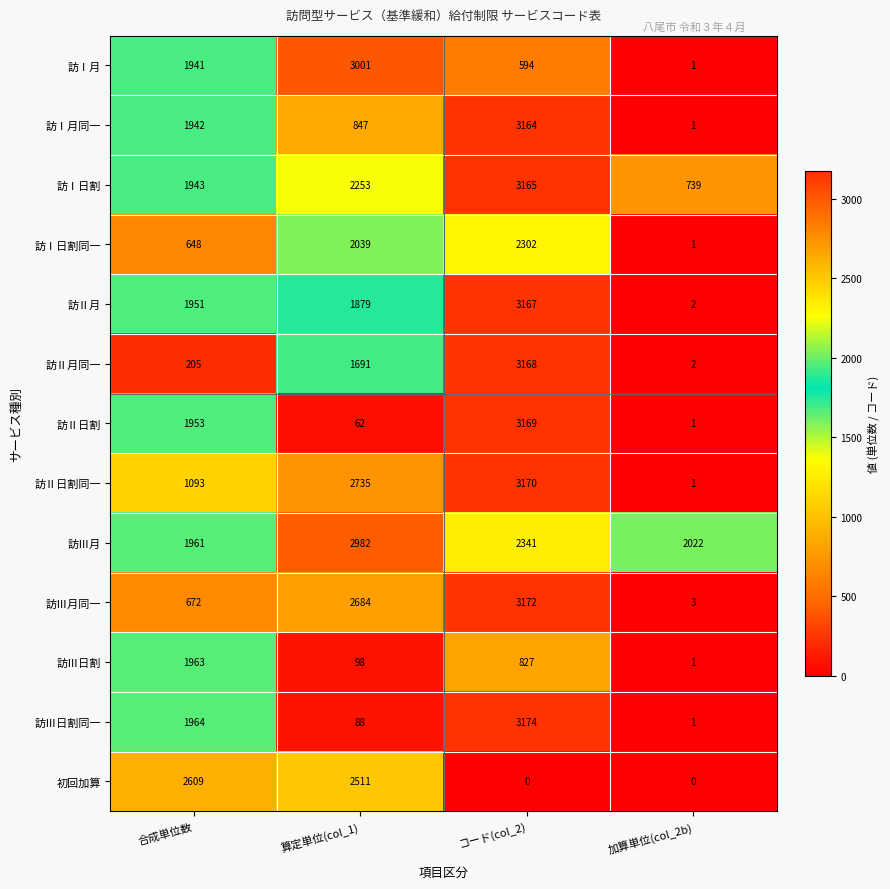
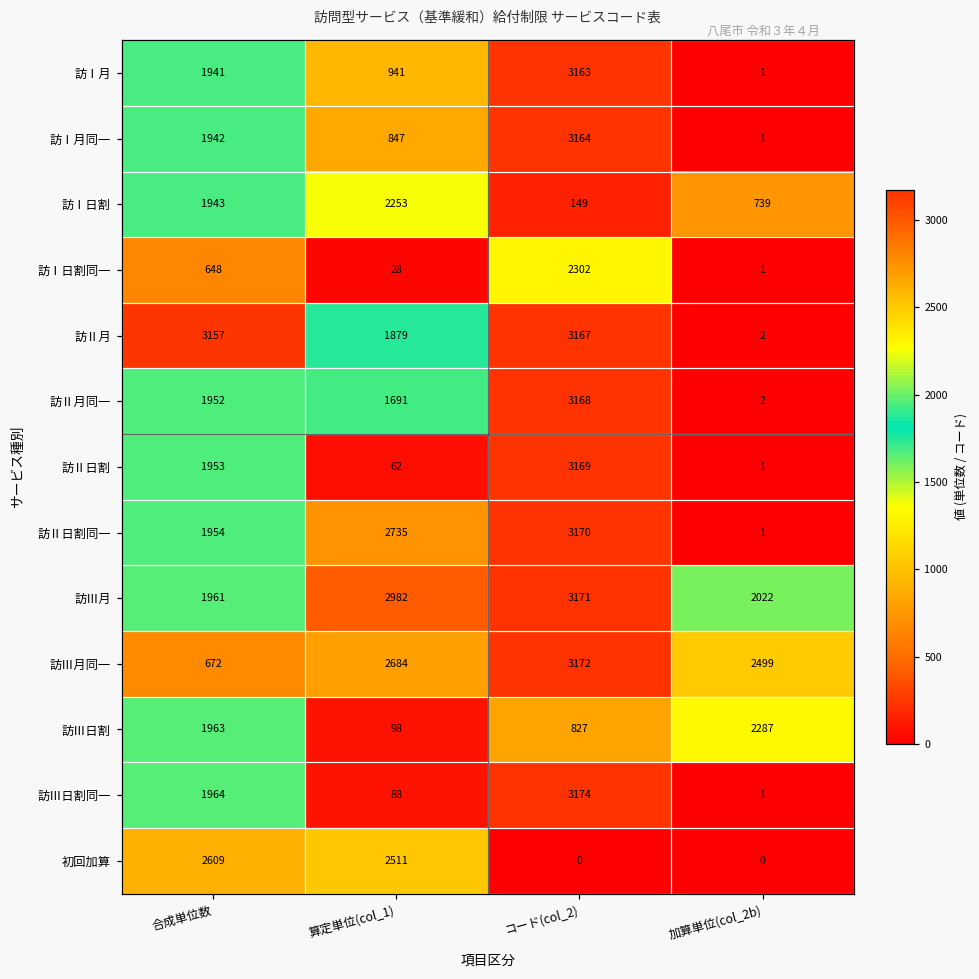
  {
    "訪Ⅰ月": {
      "合成単位数": 1941,
-     "算定単位(col_1)": 3001,
-     "コード(col_2)": 594,
+     "算定単位(col_1)": 941,
+     "コード(col_2)": 3163,
      "加算単位(col_2b)": 1
    },
    "訪Ⅰ月同一": {
      "合成単位数": 1942,
      "算定単位(col_1)": 847,
      "コード(col_2)": 3164,
      "加算単位(col_2b)": 1
    },
    "訪Ⅰ日割": {
      "合成単位数": 1943,
      "算定単位(col_1)": 2253,
-     "コード(col_2)": 3165,
+     "コード(col_2)": 149,
      "加算単位(col_2b)": 739
    },
    "訪Ⅰ日割同一": {
      "合成単位数": 648,
-     "算定単位(col_1)": 2039,
+     "算定単位(col_1)": 28,
      "コード(col_2)": 2302,
      "加算単位(col_2b)": 1
    },
    "訪Ⅱ月": {
-     "合成単位数": 1951,
+     "合成単位数": 3157,
      "算定単位(col_1)": 1879,
      "コード(col_2)": 3167,
      "加算単位(col_2b)": 2
    },
    "訪Ⅱ月同一": {
-     "合成単位数": 205,
+     "合成単位数": 1952,
      "算定単位(col_1)": 1691,
      "コード(col_2)": 3168,
      "加算単位(col_2b)": 2
    },
    "訪Ⅱ日割": {
      "合成単位数": 1953,
      "算定単位(col_1)": 62,
      "コード(col_2)": 3169,
      "加算単位(col_2b)": 1
    },
    "訪Ⅱ日割同一": {
-     "合成単位数": 1093,
+     "合成単位数": 1954,
      "算定単位(col_1)": 2735,
      "コード(col_2)": 3170,
      "加算単位(col_2b)": 1
    },
    "訪Ⅲ月": {
      "合成単位数": 1961,
      "算定単位(col_1)": 2982,
-     "コード(col_2)": 2341,
+     "コード(col_2)": 3171,
      "加算単位(col_2b)": 2022
    },
    "訪Ⅲ月同一": {
      "合成単位数": 672,
      "算定単位(col_1)": 2684,
      "コード(col_2)": 3172,
-     "加算単位(col_2b)": 3
+     "加算単位(col_2b)": 2499
    },
    "訪Ⅲ日割": {
      "合成単位数": 1963,
      "算定単位(col_1)": 98,
      "コード(col_2)": 827,
-     "加算単位(col_2b)": 1
+     "加算単位(col_2b)": 2287
    },
    "訪Ⅲ日割同一": {
      "合成単位数": 1964,
      "算定単位(col_1)": 88,
      "コード(col_2)": 3174,
      "加算単位(col_2b)": 1
    },
    "初回加算": {
      "合成単位数": 2609,
      "算定単位(col_1)": 2511,
      "コード(col_2)": 0,
      "加算単位(col_2b)": 0
    }
  }
